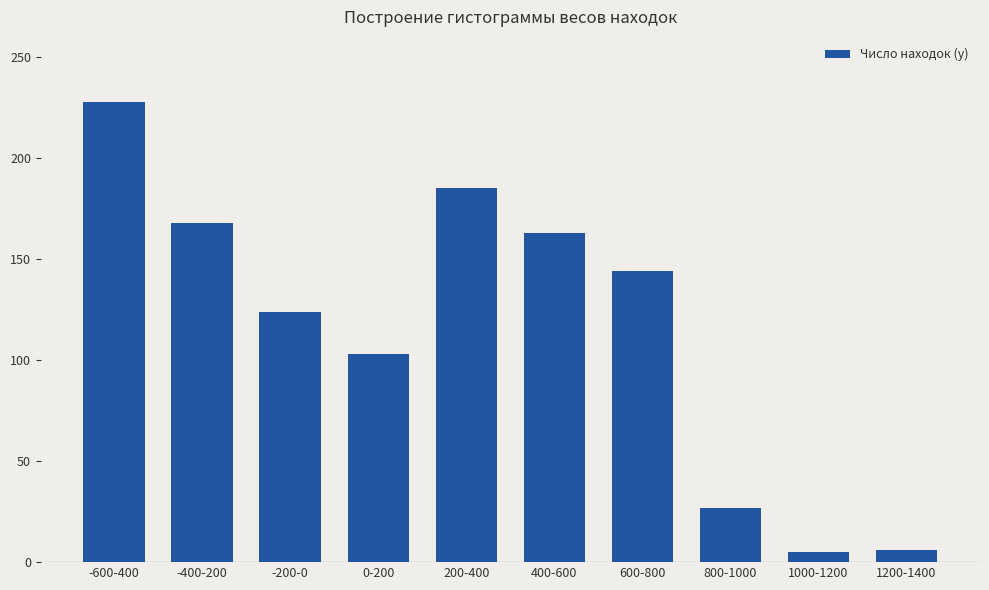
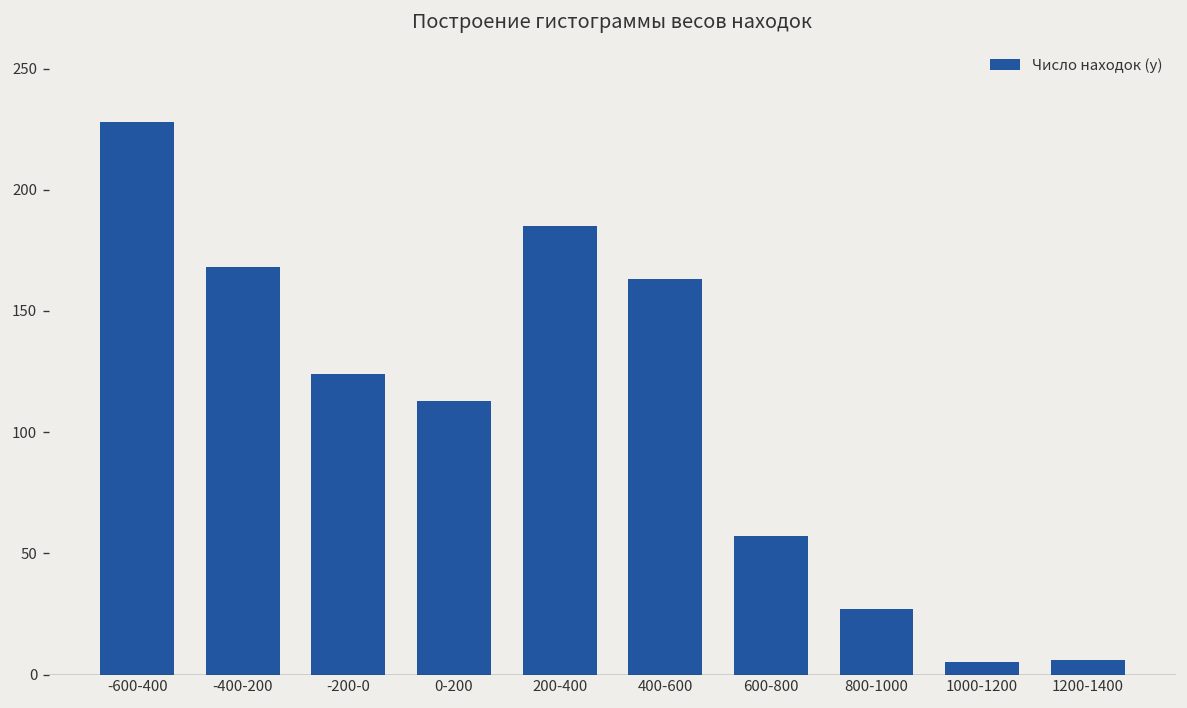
  {
    "-600-400": 228,
    "-400-200": 168,
    "-200-0": 124,
-   "0-200": 103,
+   "0-200": 113,
    "200-400": 185,
    "400-600": 163,
-   "600-800": 144,
+   "600-800": 57,
    "800-1000": 27,
    "1000-1200": 5,
    "1200-1400": 6
  }
